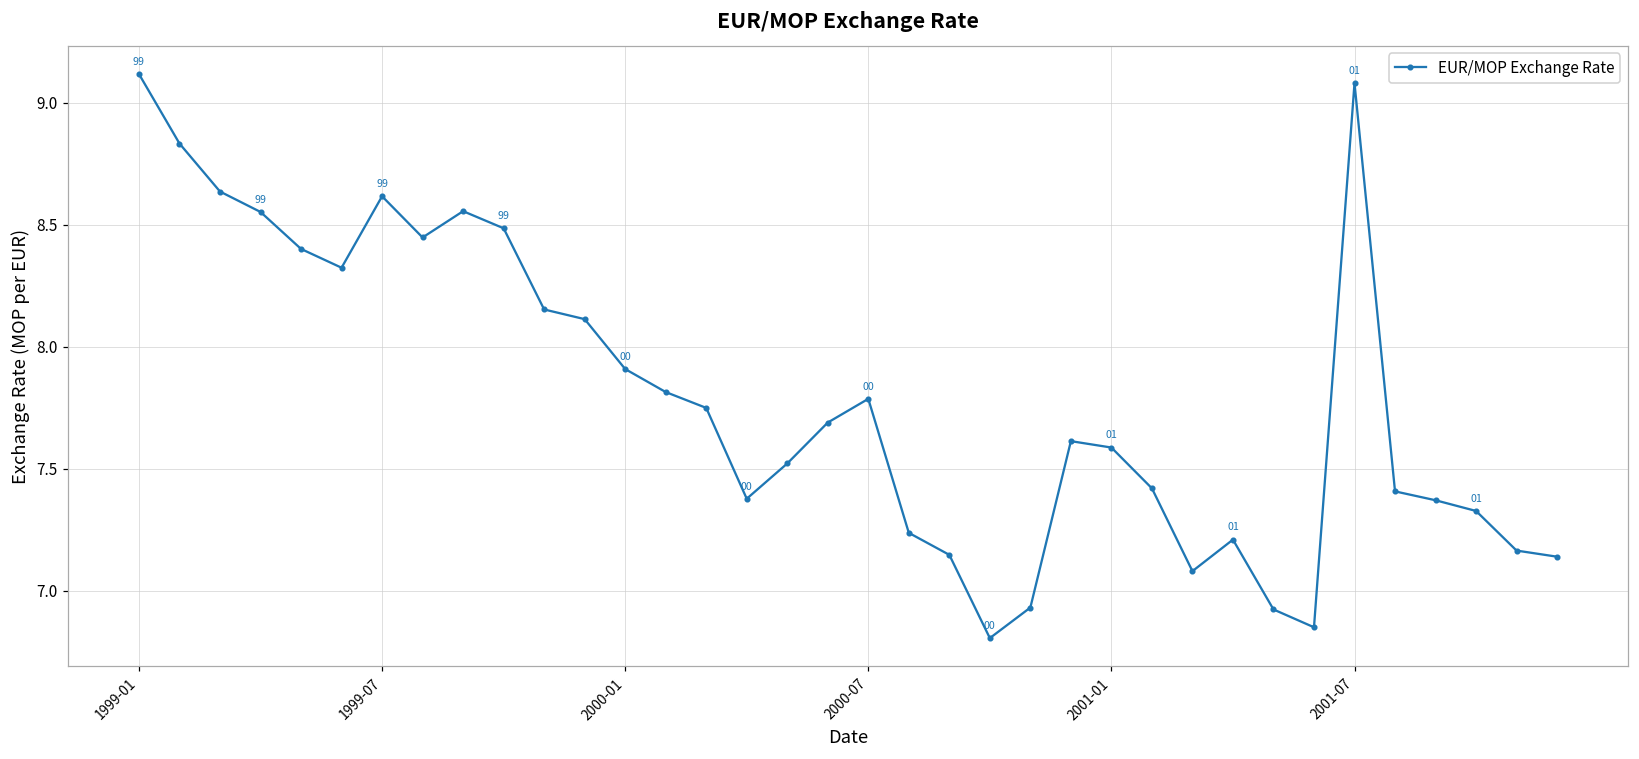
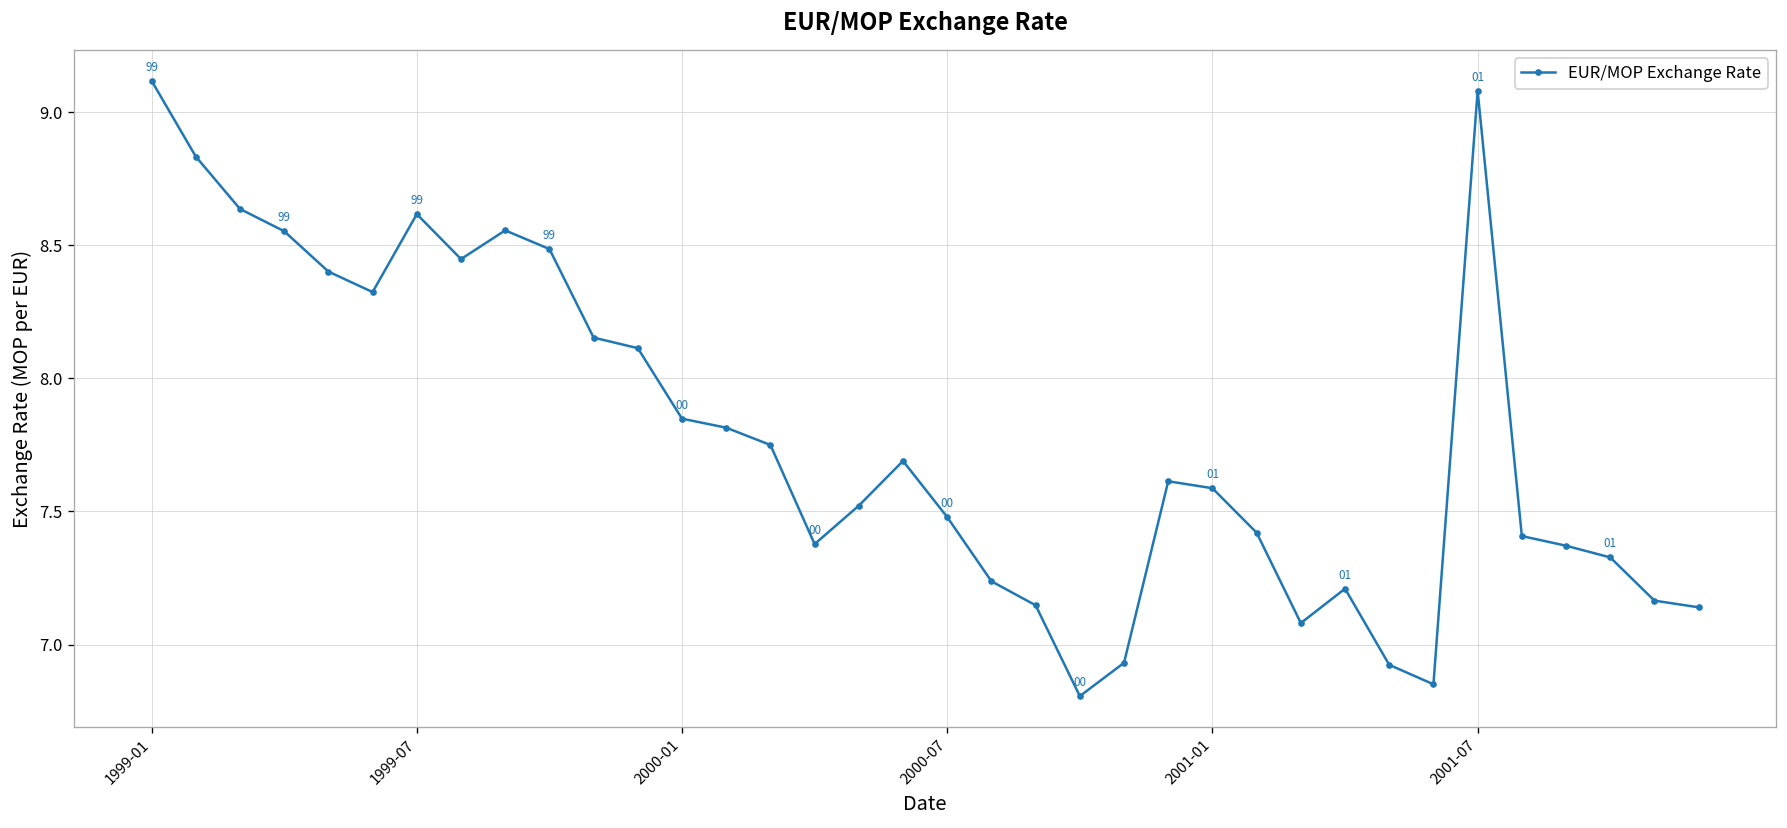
  {
-   "2000-01": 7.91,
-   "2000-07": 7.79
+   "2000-01": 7.85,
+   "2000-07": 7.48
  }
